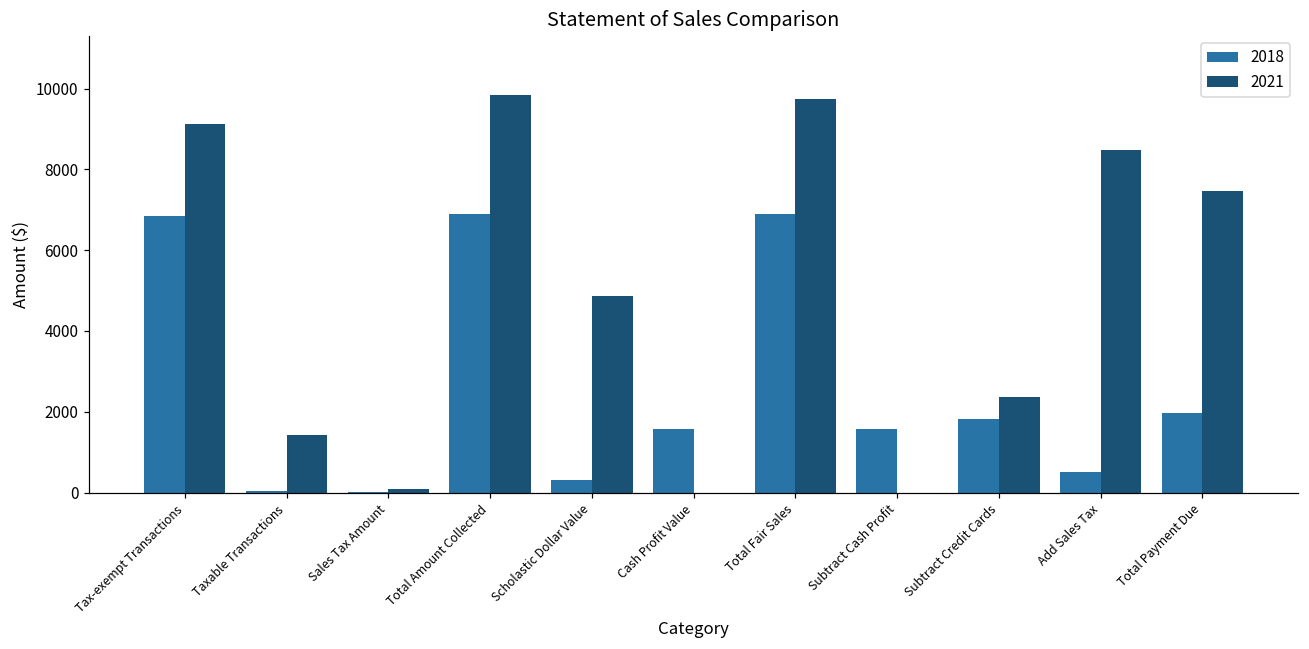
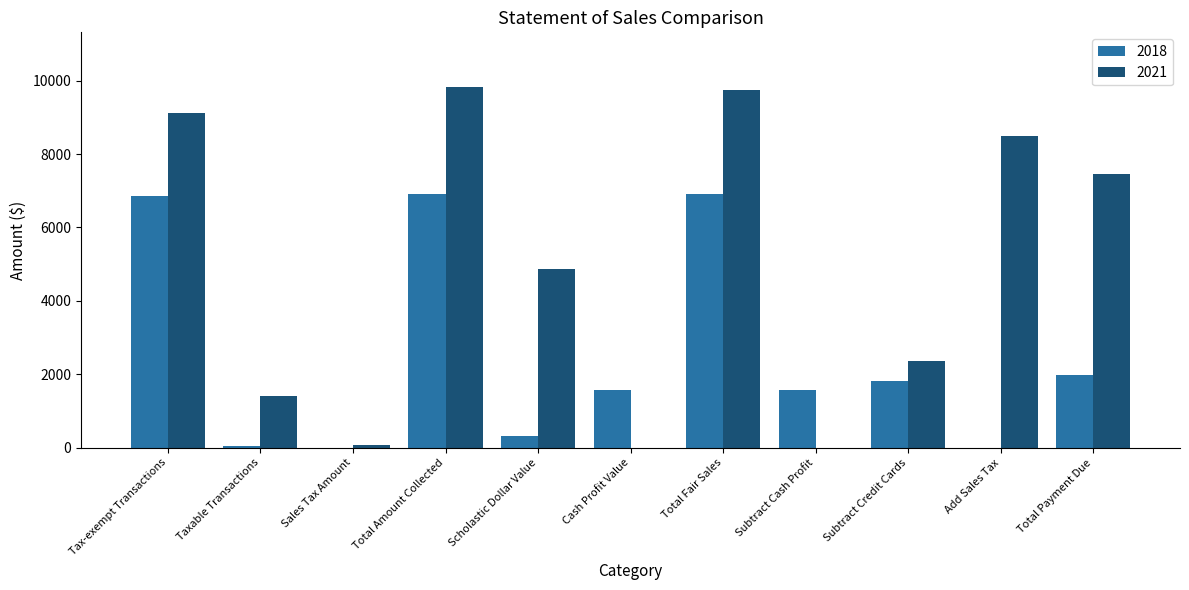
  {
    "2018": {
      "Tax-exempt Transactions": 6900,
      "Total Amount Collected": 6900,
      "Scholastic Dollar Value": 300,
      "Cash Profit Value": 1600,
      "Total Fair Sales": 6900,
      "Subtract Cash Profit": 1600,
      "Subtract Credit Cards": 1800,
-     "Add Sales Tax": 500,
+     "Add Sales Tax": 0,
      "Total Payment Due": 2000
    },
    "2021": {
      "Tax-exempt Transactions": 9100,
      "Taxable Transactions": 1400,
      "Sales Tax Amount": 100,
      "Total Amount Collected": 9800,
      "Scholastic Dollar Value": 4900,
      "Cash Profit Value": 0,
      "Total Fair Sales": 9800,
      "Subtract Cash Profit": 0,
      "Subtract Credit Cards": 2400,
      "Add Sales Tax": 8500,
      "Total Payment Due": 7500
    }
  }
